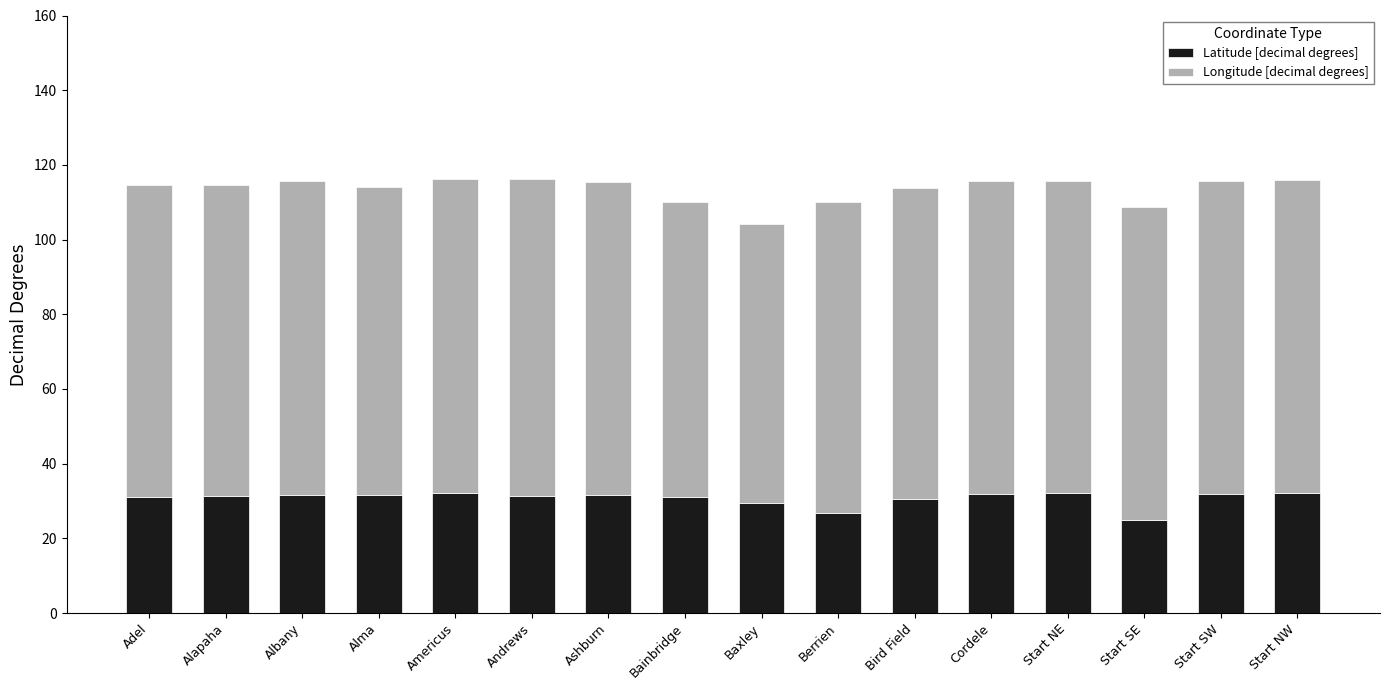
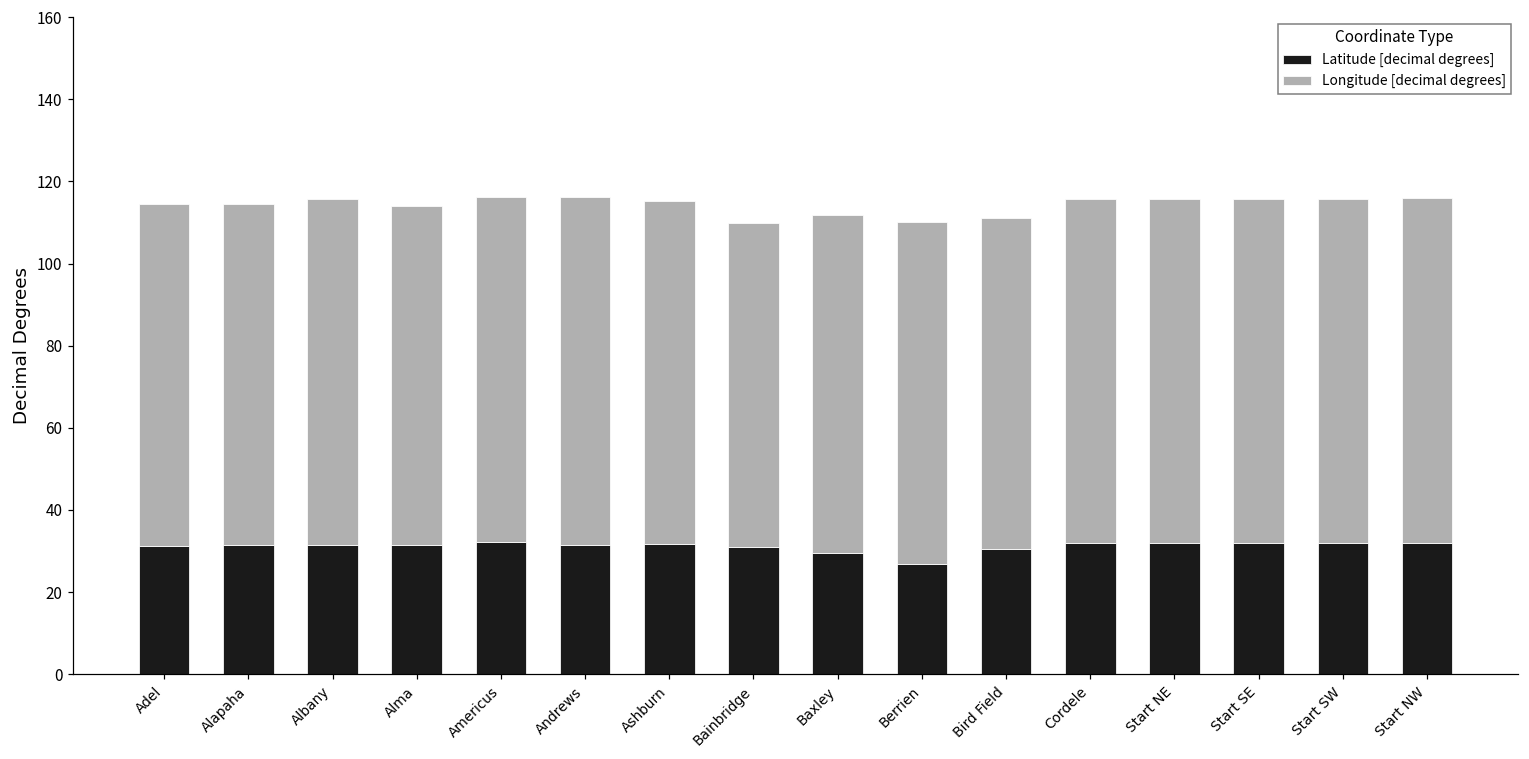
  {
    "Latitude [decimal degrees]": {
      "Adel": 31,
      "Alapaha": 31,
      "Albany": 32,
      "Alma": 32,
      "Americus": 32,
      "Andrews": 31,
      "Ashburn": 32,
      "Bainbridge": 31,
      "Baxley": 29,
      "Berrien": 27,
      "Bird Field": 31,
      "Cordele": 32,
      "Start NE": 32,
-     "Start SE": 25,
+     "Start SE": 32,
      "Start SW": 32,
      "Start NW": 32
    },
    "Longitude [decimal degrees]": {
      "Adel": 83,
      "Alapaha": 83,
      "Albany": 84,
      "Alma": 83,
      "Americus": 84,
      "Andrews": 85,
      "Ashburn": 84,
      "Bainbridge": 79,
-     "Baxley": 75,
+     "Baxley": 82,
      "Berrien": 83,
-     "Bird Field": 83,
+     "Bird Field": 80,
      "Cordele": 84,
      "Start NE": 84,
      "Start SE": 84,
      "Start SW": 84,
      "Start NW": 84
    }
  }
